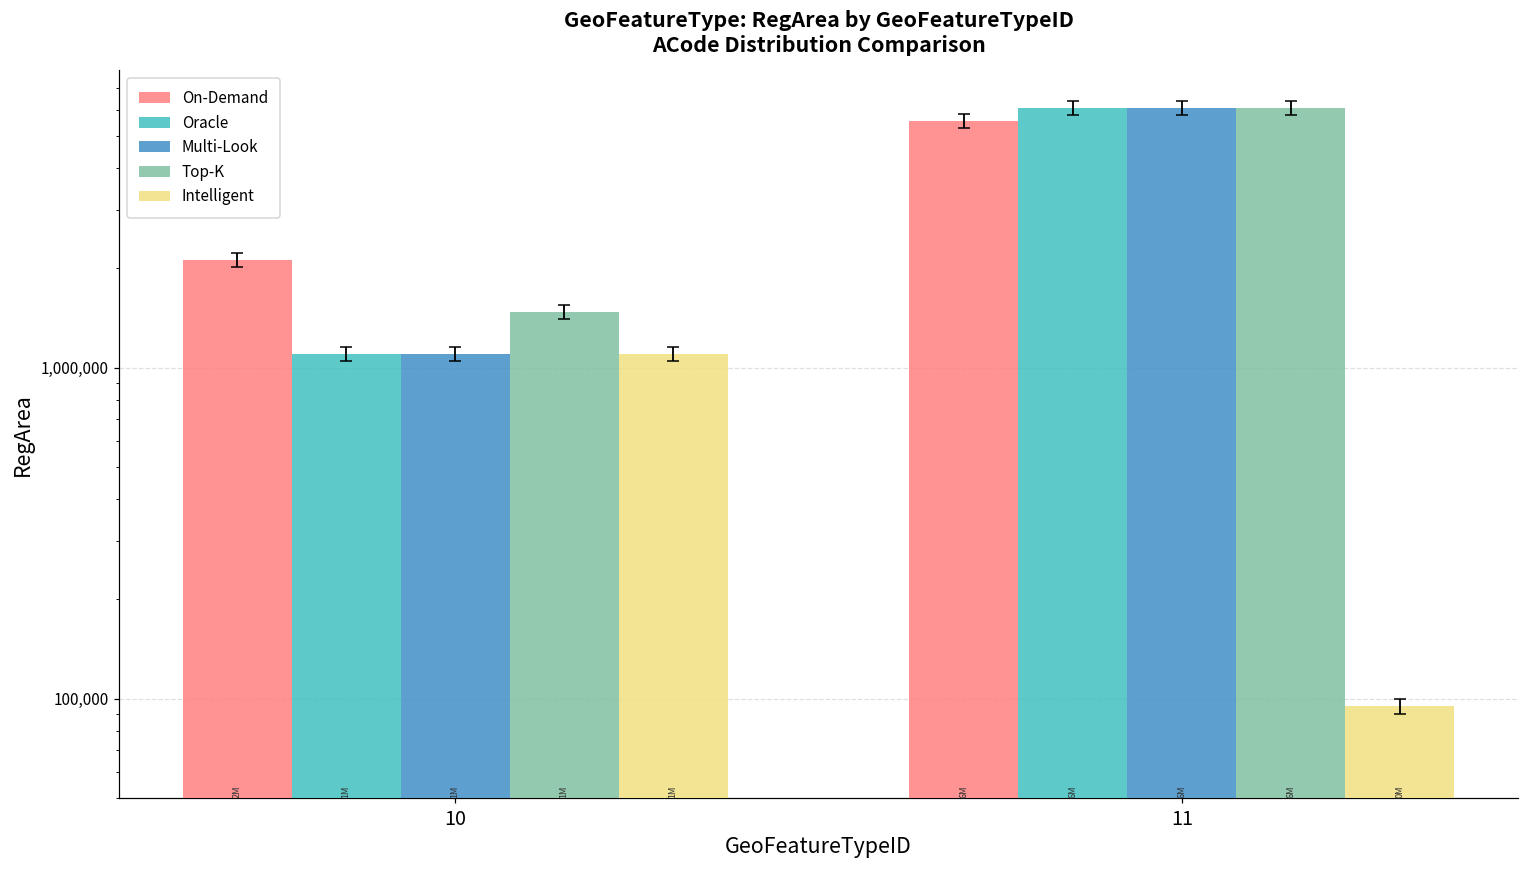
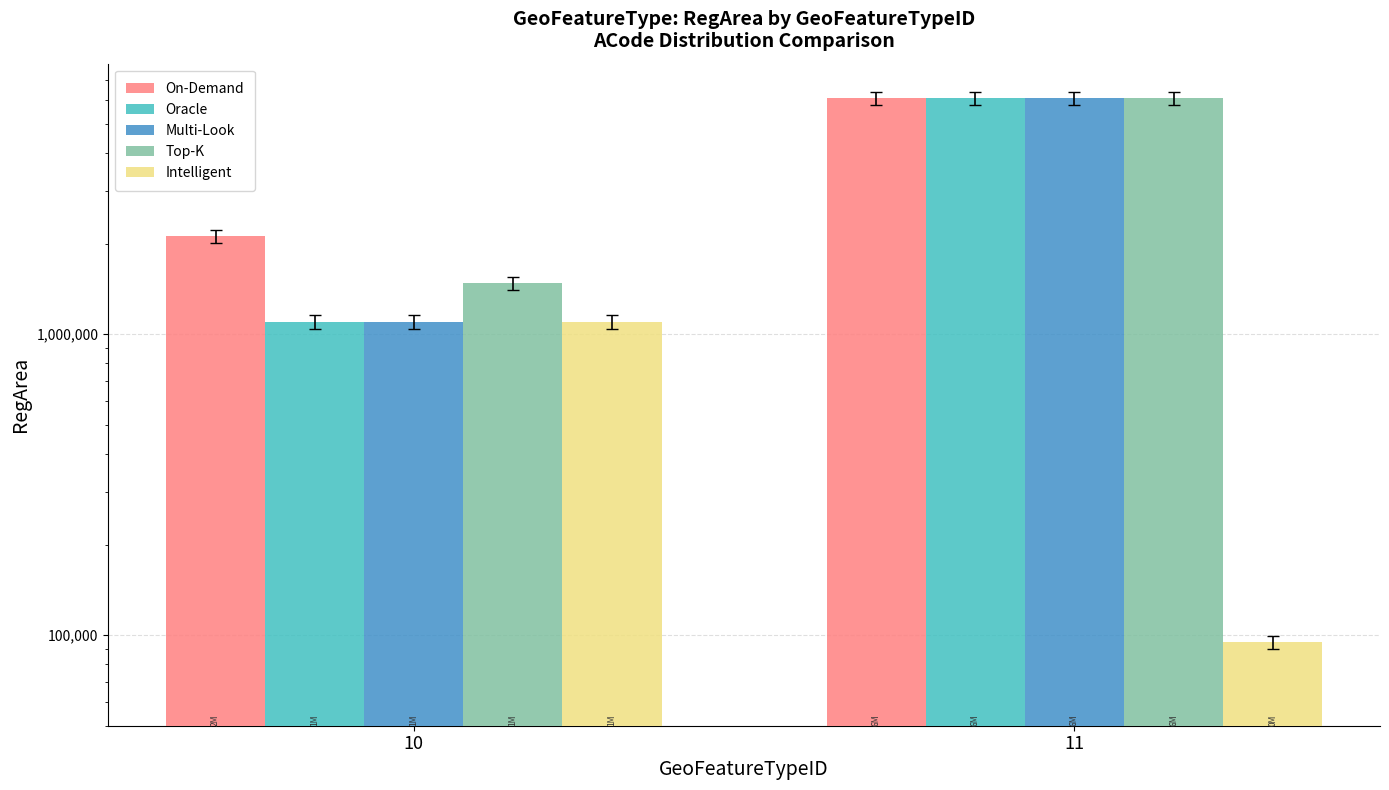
  {
    "On-Demand": {
-     "11": "5,600,000"
+     "11": "6,100,000"
    },
    "Top-K": {
      "10": "1M",
      "11": "6M"
    },
    "Intelligent": {
      "10": "1M"
    }
  }
